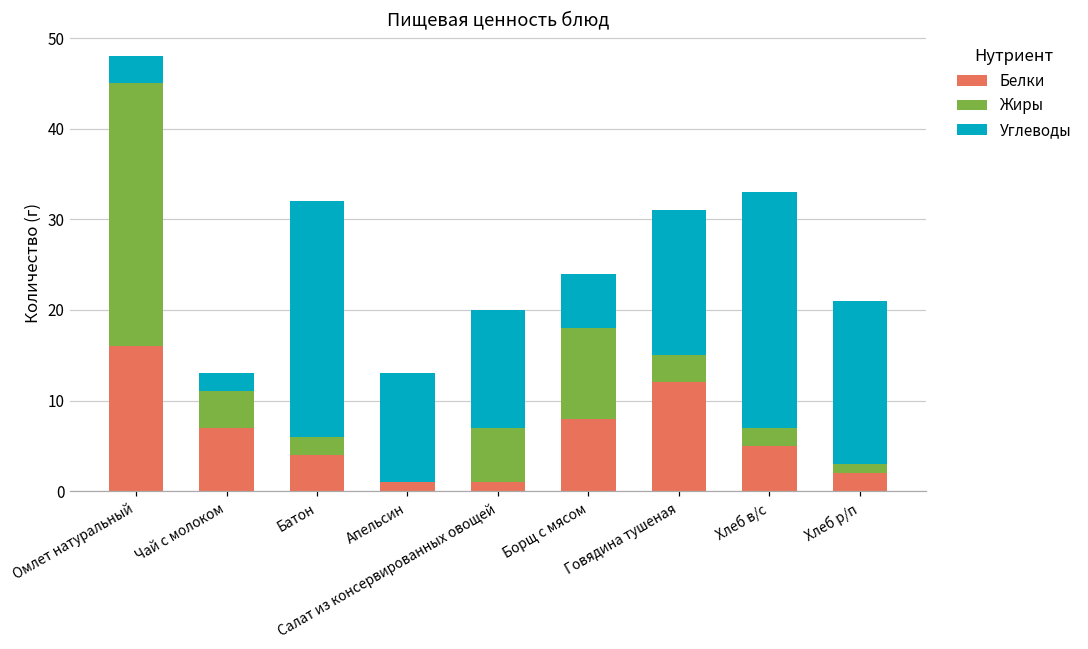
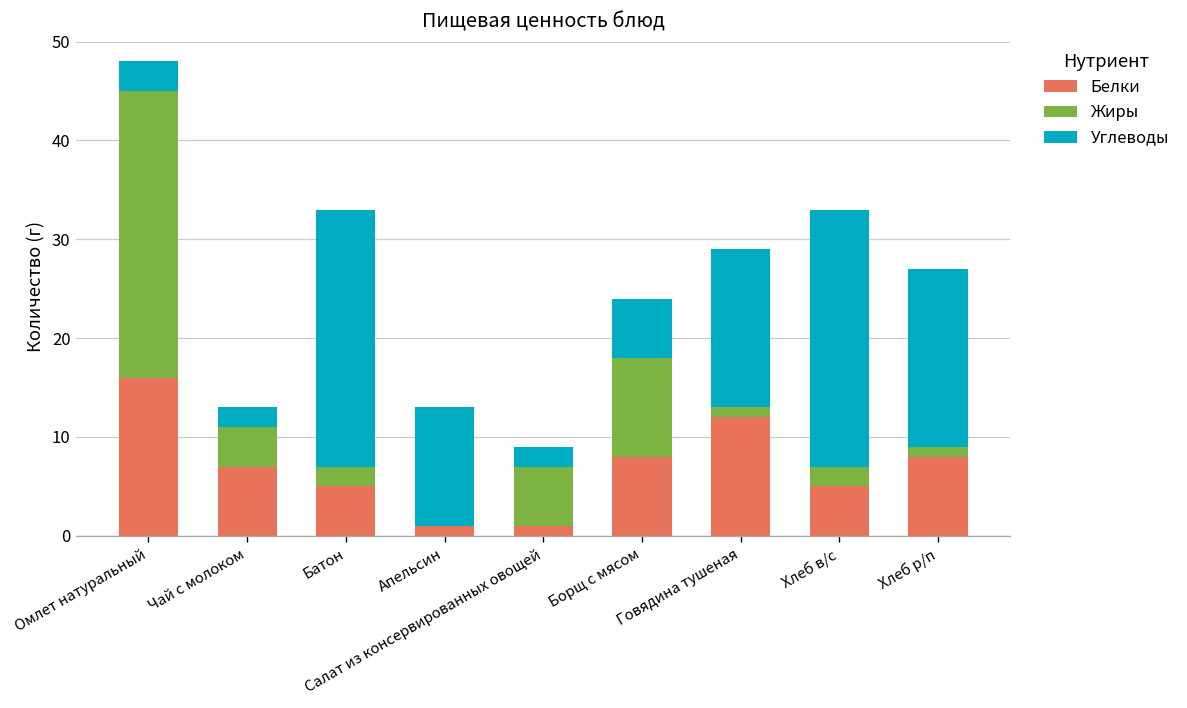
  {
    "Белки": {
      "Омлет натуральный": 16,
      "Чай с молоком": 7,
-     "Батон": 4,
+     "Батон": 5,
      "Апельсин": 1,
      "Салат из консервированных овощей": 1,
      "Борщ с мясом": 8,
      "Говядина тушеная": 12,
      "Хлеб в/с": 5,
-     "Хлеб р/п": 2
+     "Хлеб р/п": 8
    },
    "Жиры": {
      "Омлет натуральный": 29,
      "Чай с молоком": 4,
      "Батон": 2,
      "Апельсин": 0,
      "Салат из консервированных овощей": 6,
      "Борщ с мясом": 10,
-     "Говядина тушеная": 3,
+     "Говядина тушеная": 1,
      "Хлеб в/с": 2,
      "Хлеб р/п": 1
    },
    "Углеводы": {
      "Омлет натуральный": 3,
      "Чай с молоком": 2,
      "Батон": 26,
      "Апельсин": 12,
-     "Салат из консервированных овощей": 13,
+     "Салат из консервированных овощей": 2,
      "Борщ с мясом": 6,
      "Говядина тушеная": 16,
      "Хлеб в/с": 26,
      "Хлеб р/п": 18
    }
  }
